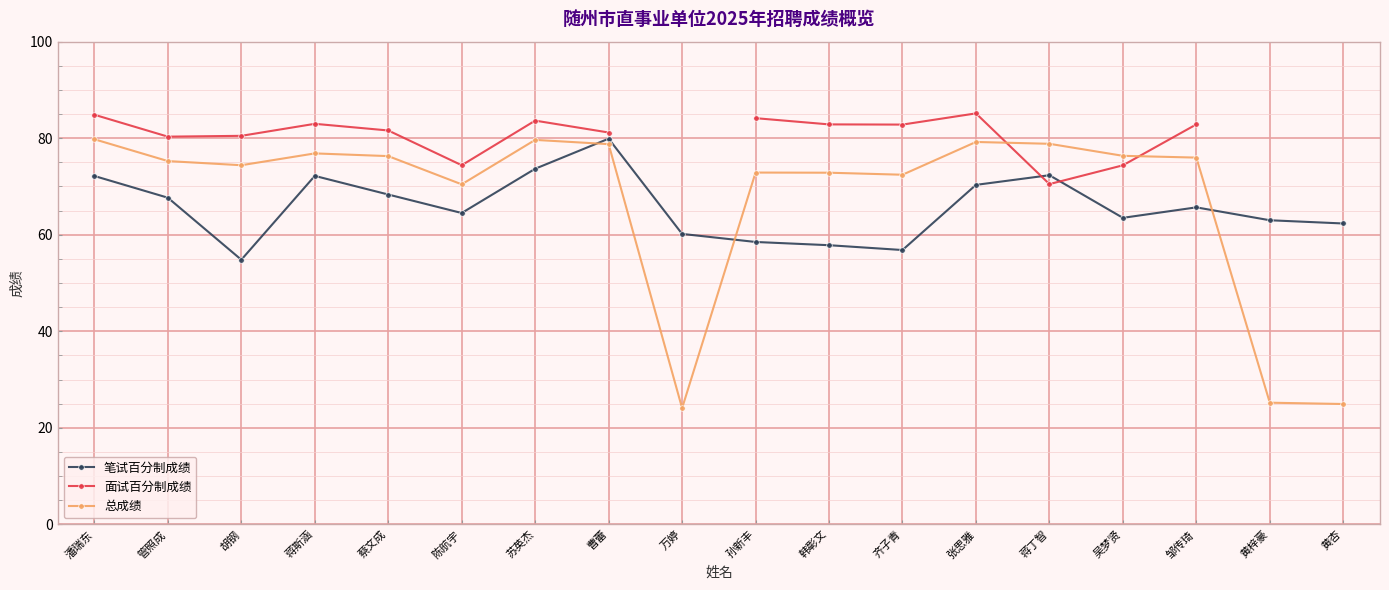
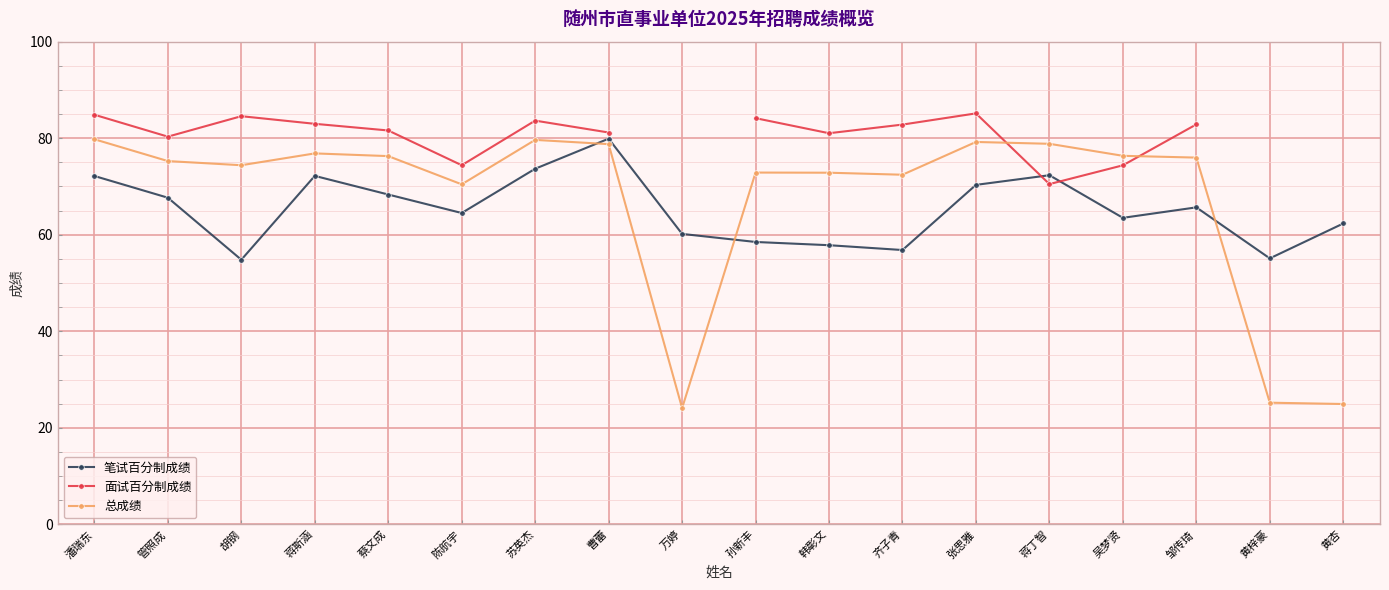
  {
    "笔试百分制成绩": {
      "潘瑞东": 72,
      "管照成": 68,
      "胡钢": 55,
      "蒋斯涵": 72,
      "蔡文成": 68,
      "陈航宇": 65,
      "苏英杰": 74,
      "曹蕾": 80,
      "万婷": 60,
      "孙新丰": 59,
      "韩彰文": 58,
      "齐子青": 57,
      "张思雅": 70,
      "蒋丁智": 72,
      "吴梦贤": 64,
      "邹传琦": 66,
-     "黄梓豪": 63,
+     "黄梓豪": 55,
      "黄杏": 62
    },
    "面试百分制成绩": {
      "潘瑞东": 85,
      "管照成": 80,
-     "胡钢": 80,
+     "胡钢": 85,
      "蒋斯涵": 83,
      "蔡文成": 82,
      "陈航宇": 74,
      "苏英杰": 84,
      "曹蕾": 81,
      "孙新丰": 84,
-     "韩彰文": 83,
+     "韩彰文": 81,
      "齐子青": 83,
      "张思雅": 85,
      "蒋丁智": 70,
      "吴梦贤": 74,
      "邹传琦": 83
    },
    "总成绩": {
      "潘瑞东": 80,
      "管照成": 75,
      "胡钢": 74,
      "蒋斯涵": 77,
      "蔡文成": 76,
      "陈航宇": 70,
      "苏英杰": 80,
      "曹蕾": 79,
      "万婷": 24,
      "孙新丰": 73,
      "韩彰文": 73,
      "齐子青": 72,
      "张思雅": 79,
      "蒋丁智": 79,
      "吴梦贤": 76,
      "邹传琦": 76,
      "黄梓豪": 25,
      "黄杏": 25
    }
  }
